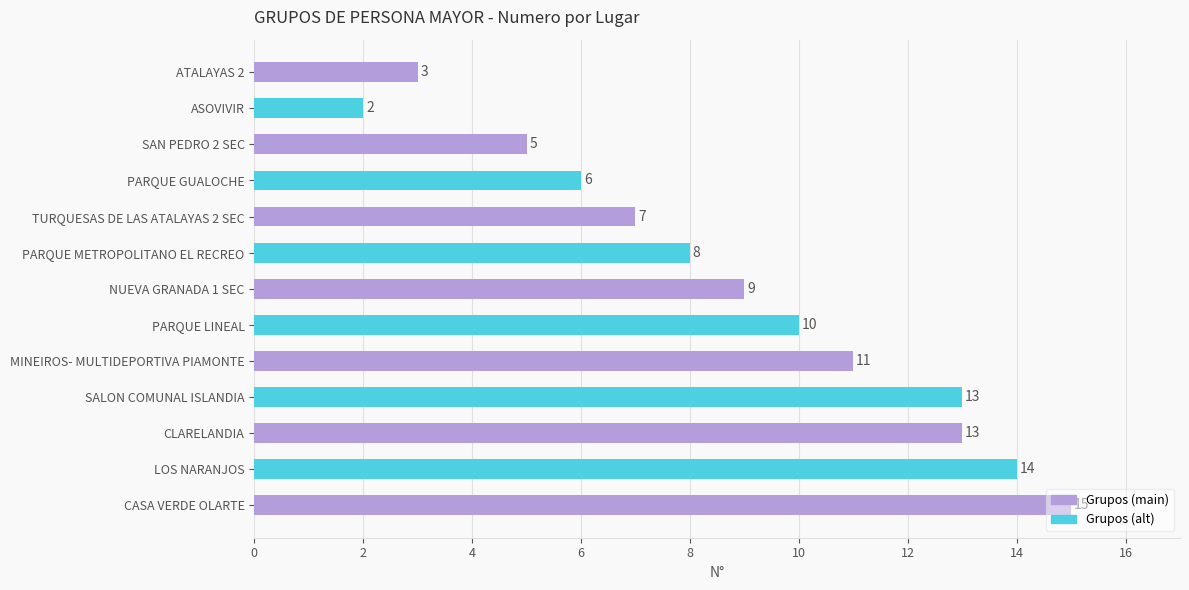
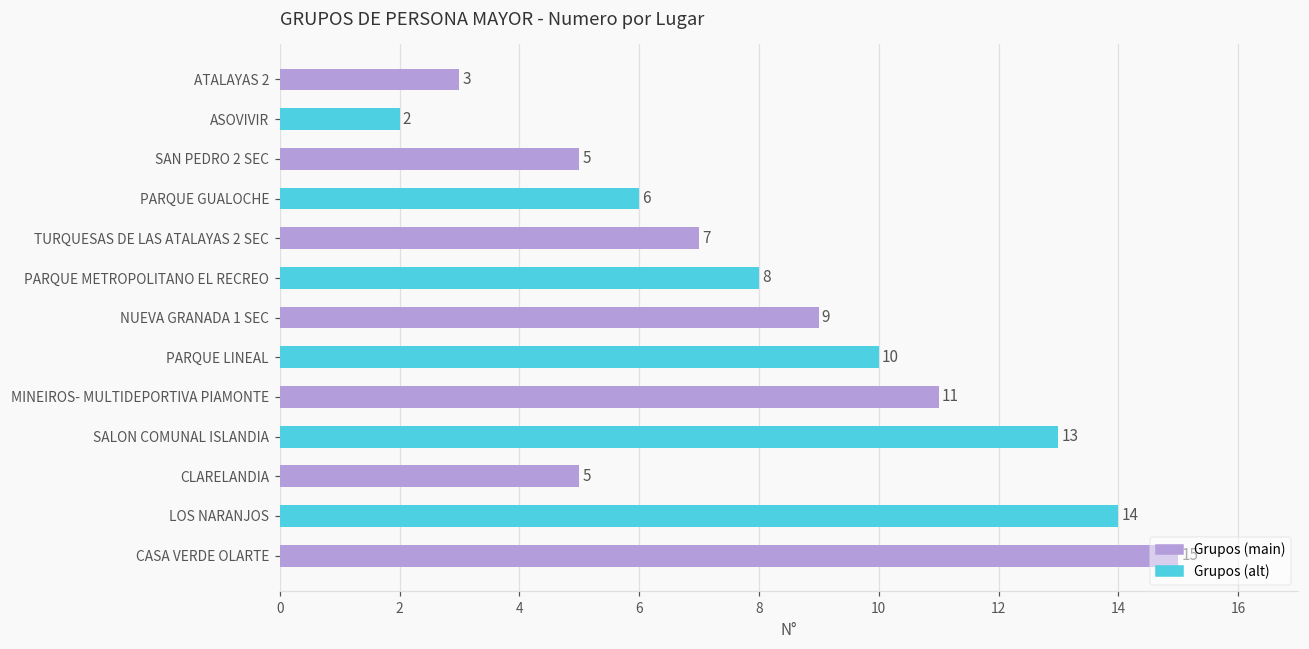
  {
    "ATALAYAS 2": 3,
    "ASOVIVIR": 2,
    "SAN PEDRO 2 SEC": 5,
    "PARQUE GUALOCHE": 6,
    "TURQUESAS DE LAS ATALAYAS 2 SEC": 7,
    "PARQUE METROPOLITANO EL RECREO": 8,
    "NUEVA GRANADA 1 SEC": 9,
    "PARQUE LINEAL": 10,
    "MINEIROS- MULTIDEPORTIVA PIAMONTE": 11,
    "SALON COMUNAL ISLANDIA": 13,
-   "CLARELANDIA": 13,
+   "CLARELANDIA": 5,
    "LOS NARANJOS": 14
  }
